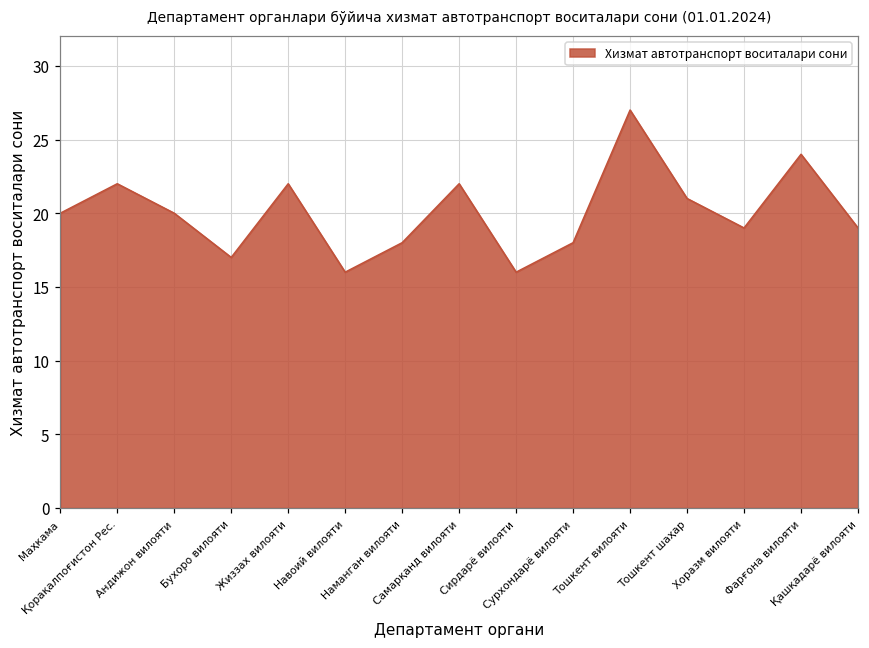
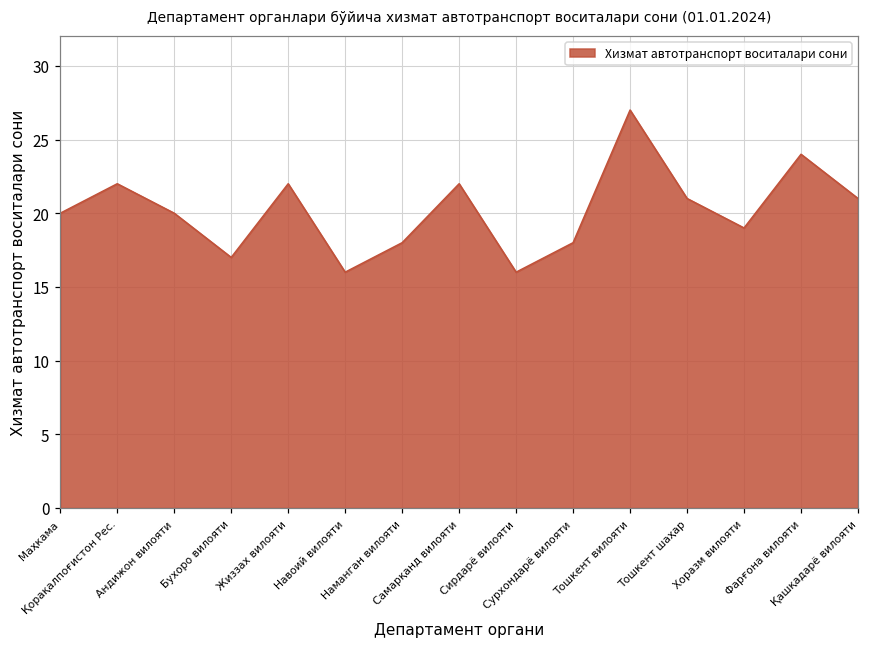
  {
    "Маҳкама": 20,
    "Қорақалпоғистон Рес.": 22,
    "Андижон вилояти": 20,
    "Бухоро вилояти": 17,
    "Жиззах вилояти": 22,
    "Навоий вилояти": 16,
    "Наманган вилояти": 18,
    "Самарқанд вилояти": 22,
    "Сирдарё вилояти": 16,
    "Сурхондарё вилояти": 18,
    "Тошкент вилояти": 27,
    "Тошкент шаҳар": 21,
    "Хоразм вилояти": 19,
    "Фарғона вилояти": 24,
-   "Қашқадарё вилояти": 19
+   "Қашқадарё вилояти": 21
  }
